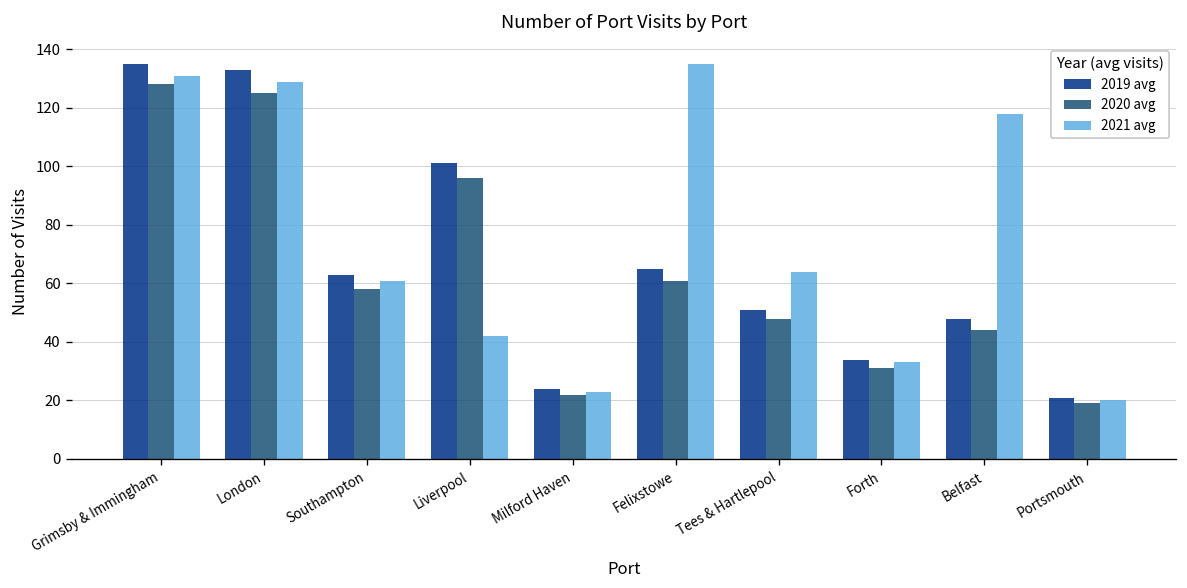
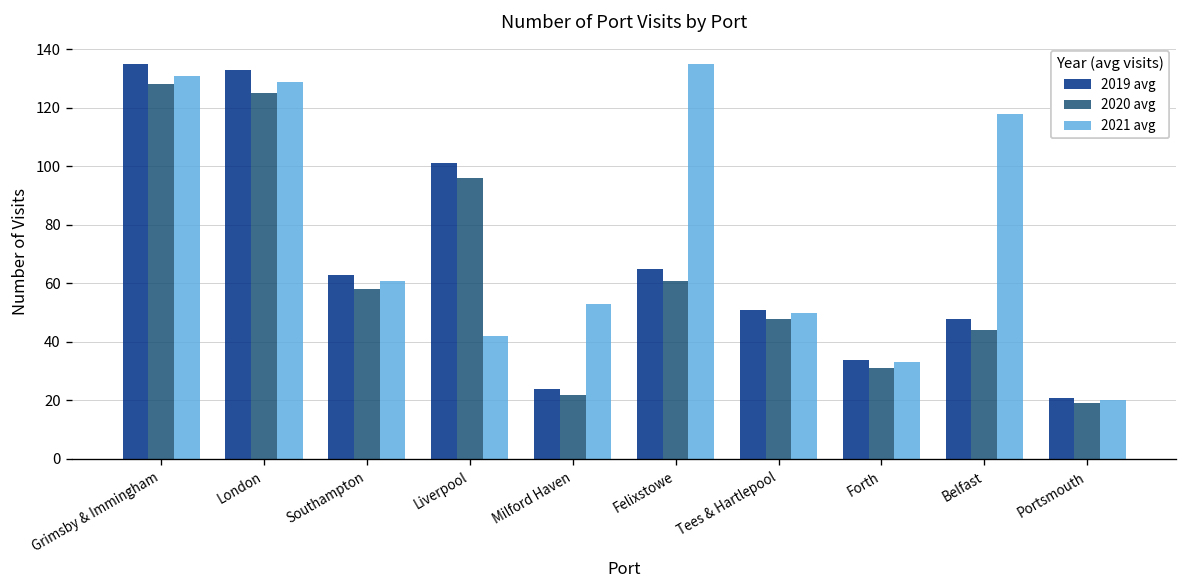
  {
    "2021 avg": {
      "Grimsby & Immingham": 131,
      "London": 129,
      "Southampton": 61,
      "Liverpool": 42,
-     "Milford Haven": 23,
+     "Milford Haven": 53,
      "Felixstowe": 135,
-     "Tees & Hartlepool": 64,
+     "Tees & Hartlepool": 50,
      "Forth": 33,
      "Belfast": 118,
      "Portsmouth": 20
    }
  }
